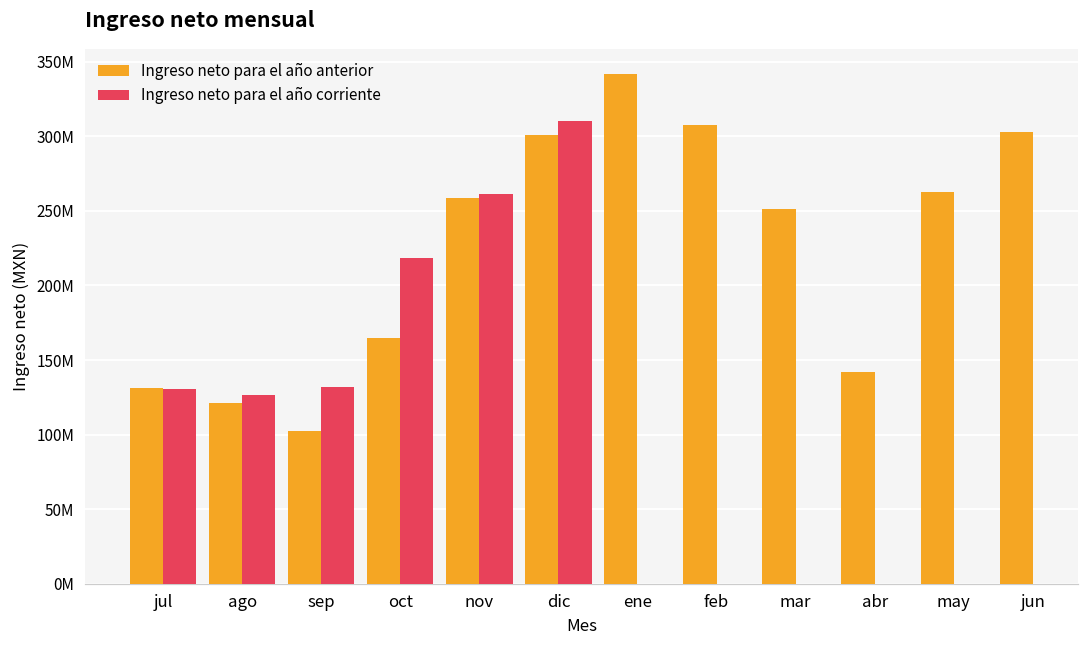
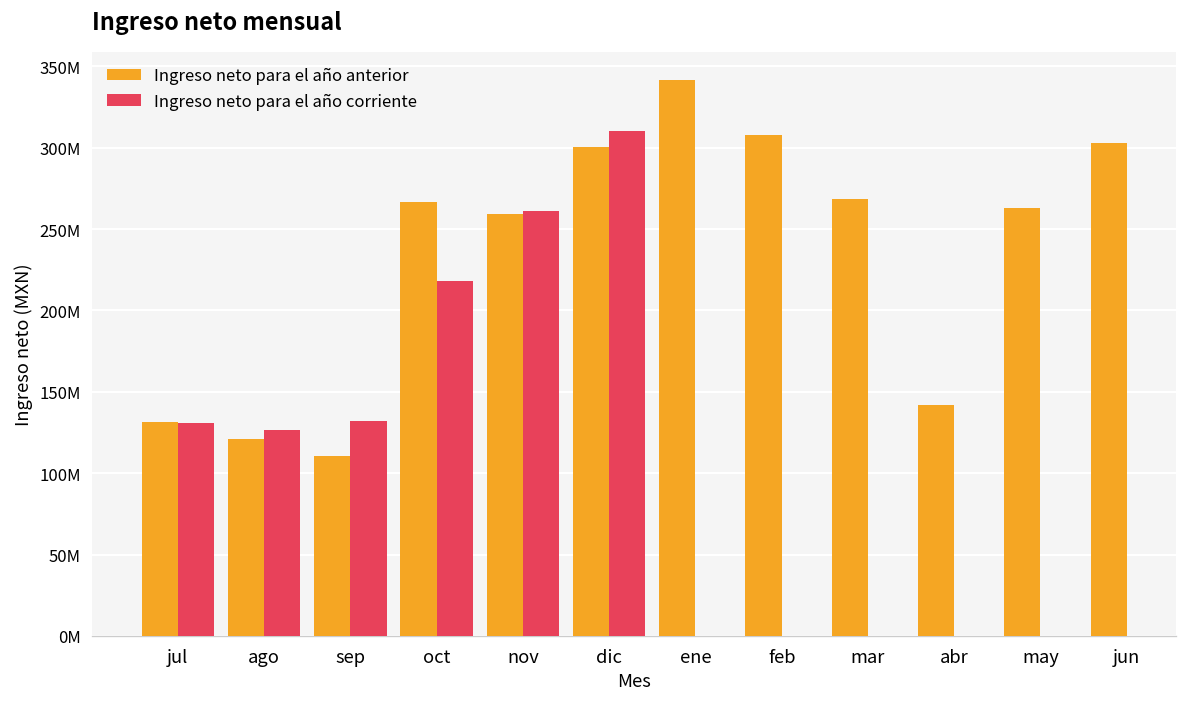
  {
    "Ingreso neto para el año anterior": {
      "jul": 132000000,
      "ago": 121000000,
-     "sep": 102000000,
-     "oct": 165000000,
+     "sep": 110000000,
+     "oct": 267000000,
      "nov": 259000000,
      "dic": 301000000,
      "ene": 342000000,
      "feb": 308000000,
-     "mar": 251000000,
+     "mar": 268000000,
      "abr": 142000000,
      "may": 263000000,
      "jun": 303000000
    }
  }
